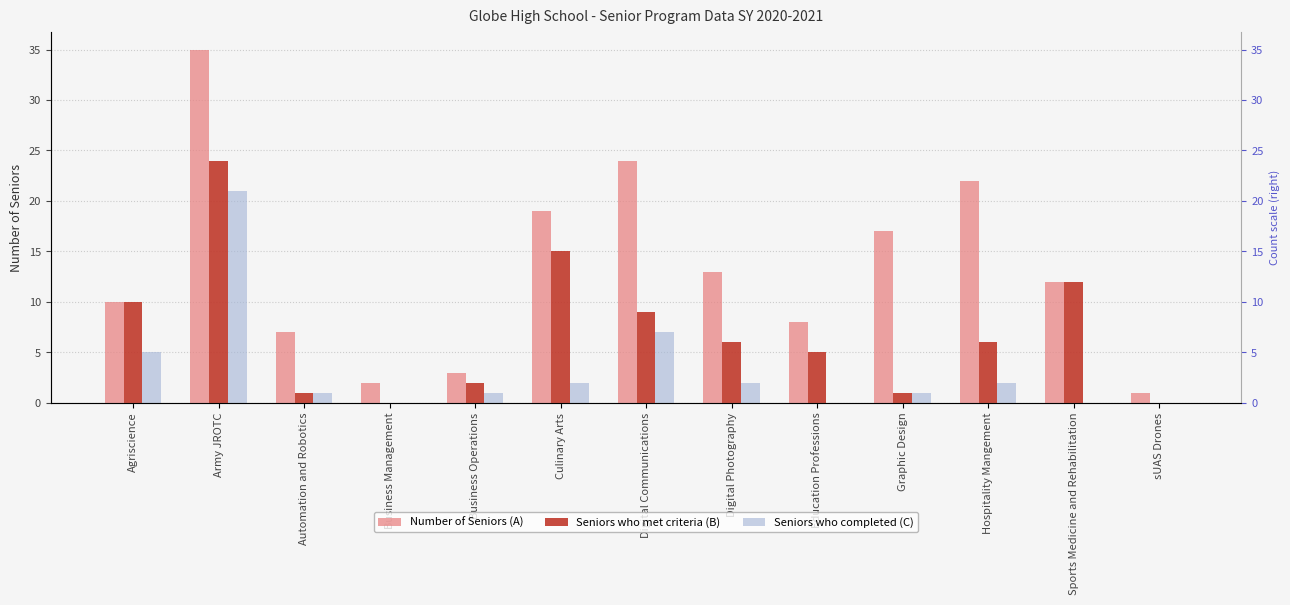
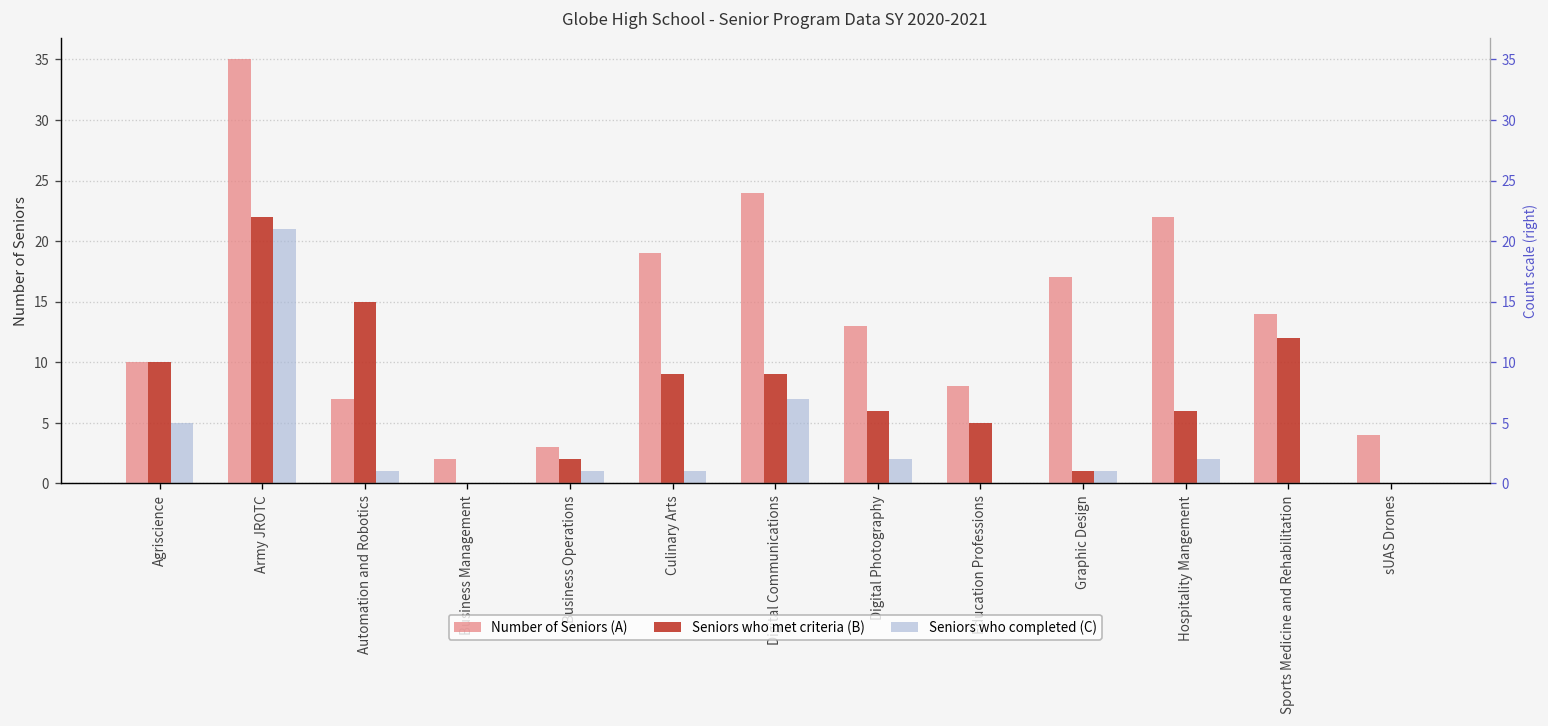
  {
    "Number of Seniors (A)": {
      "Agriscience": 10,
      "Army JROTC": 35,
      "Automation and Robotics": 7,
      "Business Management": 2,
      "Business Operations": 3,
      "Culinary Arts": 19,
      "Digital Communications": 24,
      "Digital Photography": 13,
      "Education Professions": 8,
      "Graphic Design": 17,
      "Hospitality Mangement": 22,
-     "Sports Medicine and Rehabilitation": 12,
-     "sUAS Drones": 1
+     "Sports Medicine and Rehabilitation": 14,
+     "sUAS Drones": 4
    },
    "Seniors who met criteria (B)": {
      "Agriscience": 10,
-     "Army JROTC": 24,
-     "Automation and Robotics": 1,
+     "Army JROTC": 22,
+     "Automation and Robotics": 15,
      "Business Management": 0,
      "Business Operations": 2,
-     "Culinary Arts": 15,
+     "Culinary Arts": 9,
      "Digital Communications": 9,
      "Digital Photography": 6,
      "Education Professions": 5,
      "Graphic Design": 1,
      "Hospitality Mangement": 6,
      "Sports Medicine and Rehabilitation": 12,
      "sUAS Drones": 0
    },
    "Seniors who completed (C)": {
      "Agriscience": 5,
      "Army JROTC": 21,
      "Automation and Robotics": 1,
      "Business Management": 0,
      "Business Operations": 1,
-     "Culinary Arts": 2,
+     "Culinary Arts": 1,
      "Digital Communications": 7,
      "Digital Photography": 2,
      "Education Professions": 0,
      "Graphic Design": 1,
      "Hospitality Mangement": 2,
      "Sports Medicine and Rehabilitation": 0,
      "sUAS Drones": 0
    }
  }
